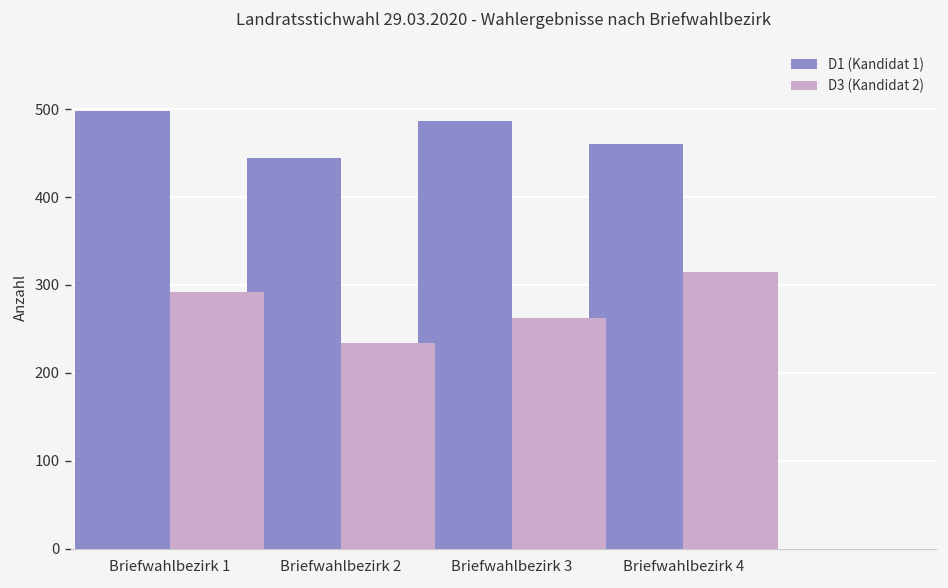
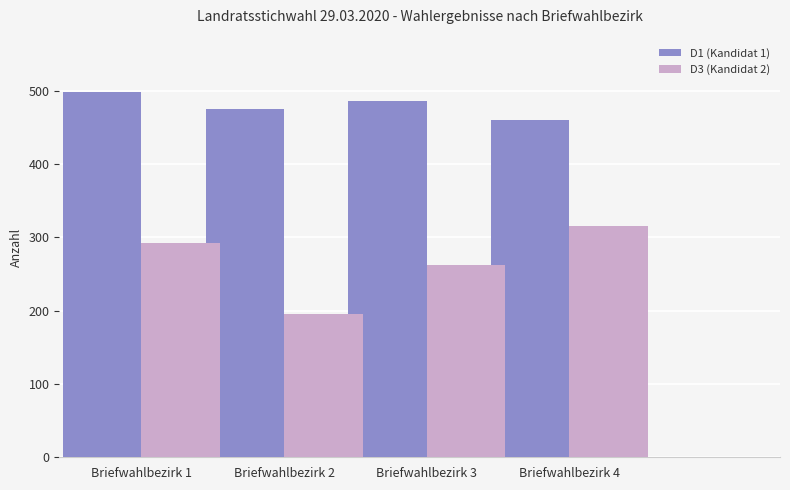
  {
    "D1 (Kandidat 1)": {
      "Briefwahlbezirk 1": 500,
-     "Briefwahlbezirk 2": 440,
+     "Briefwahlbezirk 2": 480,
      "Briefwahlbezirk 3": 490,
      "Briefwahlbezirk 4": 460
    },
    "D3 (Kandidat 2)": {
      "Briefwahlbezirk 1": 290,
-     "Briefwahlbezirk 2": 230,
+     "Briefwahlbezirk 2": 200,
      "Briefwahlbezirk 3": 260,
      "Briefwahlbezirk 4": 320
    }
  }
